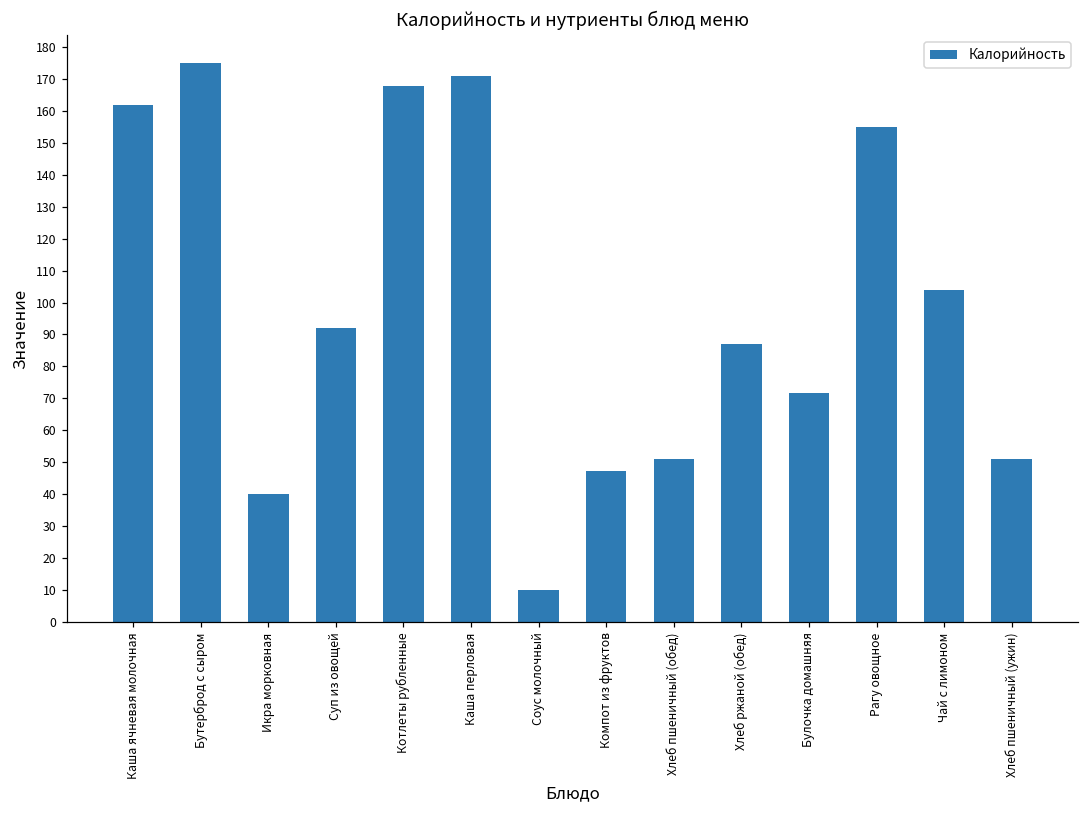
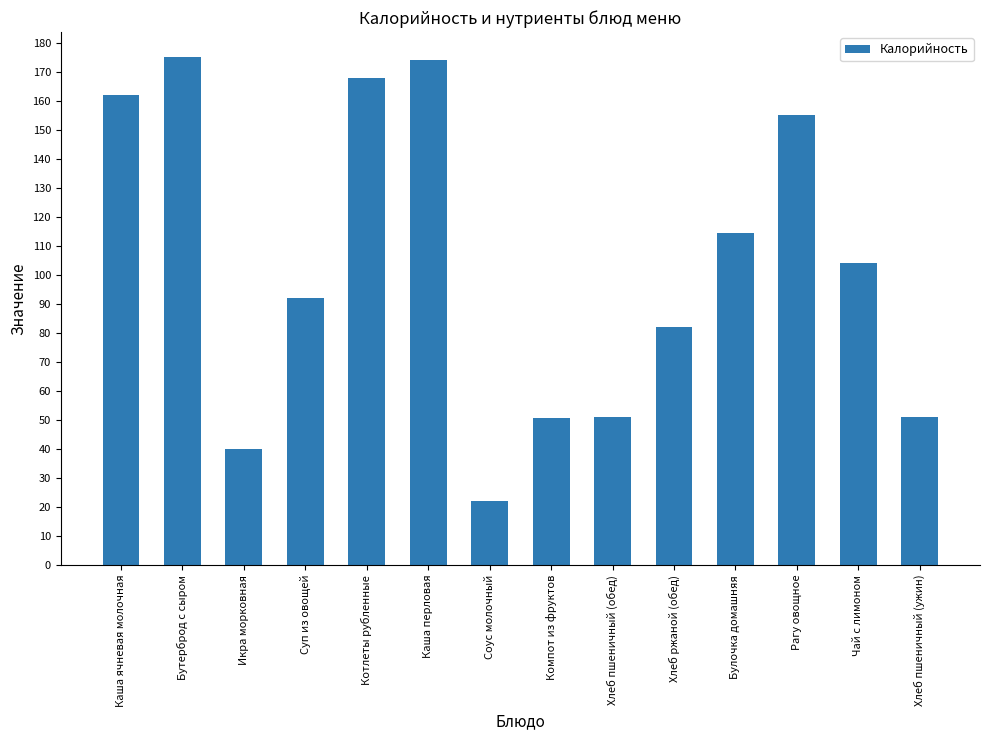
  {
    "Каша ячневая молочная": 162,
    "Бутерброд с сыром": 175,
    "Икра морковная": 40,
    "Суп из овощей": 92,
    "Котлеты рубленные": 168,
-   "Каша перловая": 171,
-   "Соус молочный": 10,
-   "Компот из фруктов": 47,
+   "Каша перловая": 174,
+   "Соус молочный": 22,
+   "Компот из фруктов": 51,
    "Хлеб пшеничный (обед)": 51,
-   "Хлеб ржаной (обед)": 87,
-   "Булочка домашняя": 72,
+   "Хлеб ржаной (обед)": 82,
+   "Булочка домашняя": 115,
    "Рагу овощное": 155,
    "Чай с лимоном": 104,
    "Хлеб пшеничный (ужин)": 51
  }
